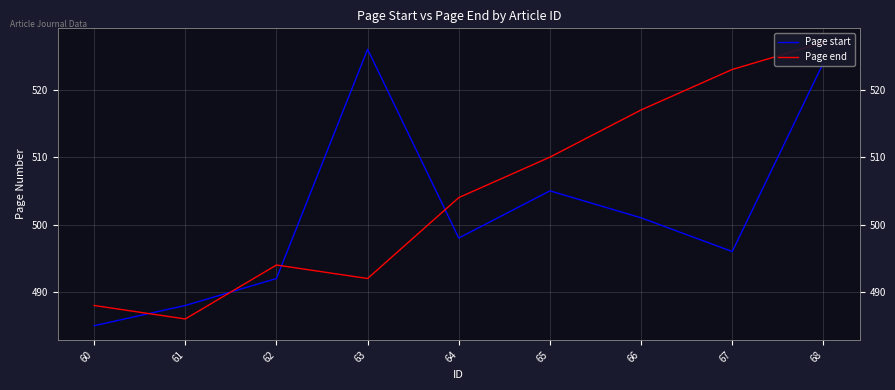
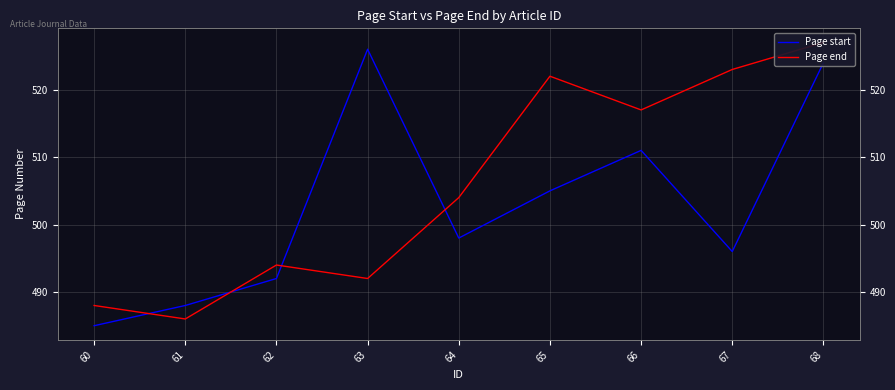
  {
    "Page start": {
      "60": 485,
      "61": 488,
      "62": 492,
      "63": 526,
      "64": 498,
      "65": 505,
-     "66": 501,
+     "66": 511,
      "67": 496
    },
    "Page end": {
      "60": 488,
      "61": 486,
      "62": 494,
      "63": 492,
      "64": 504,
-     "65": 510,
+     "65": 522,
      "66": 517,
      "67": 523
    }
  }
